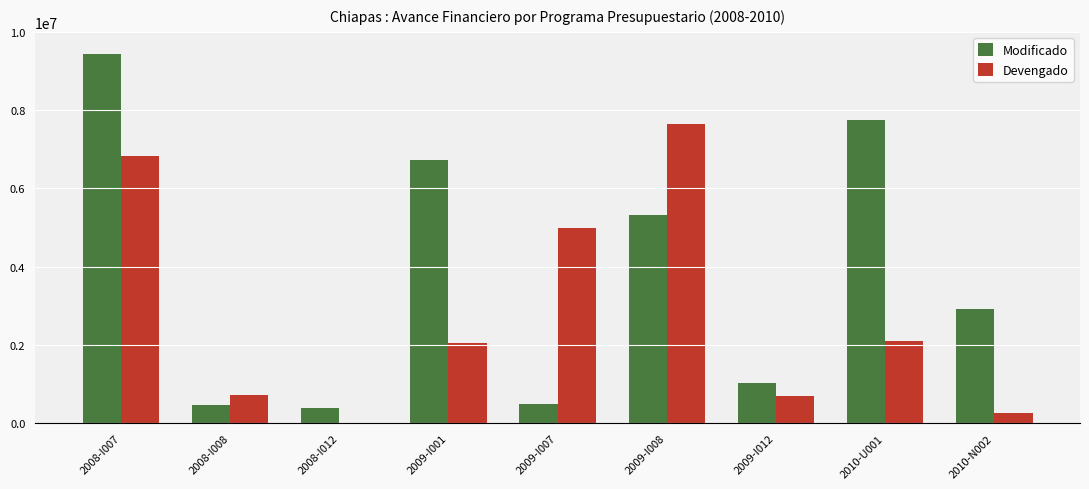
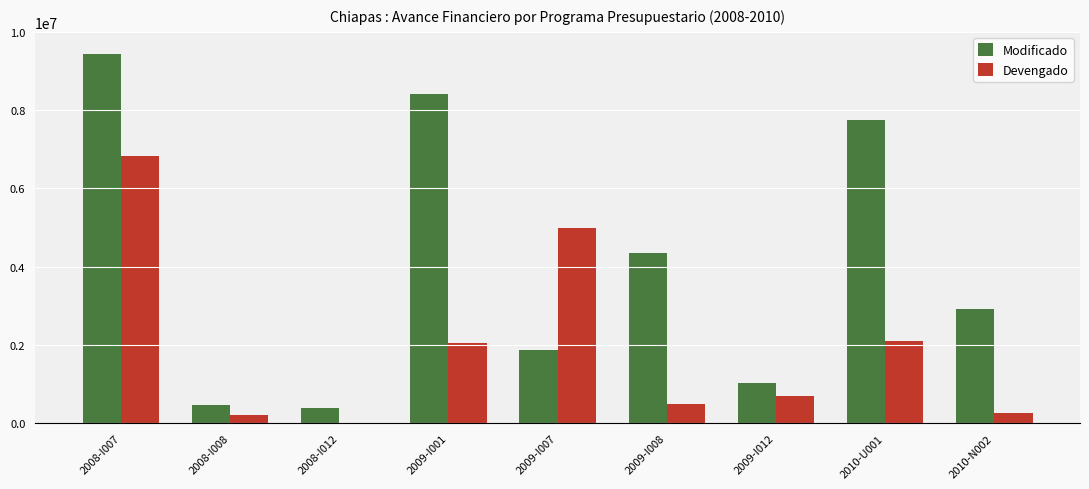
  {
    "Modificado": {
      "2008-I007": 9400000,
      "2008-I008": 500000,
      "2008-I012": 400000,
-     "2009-I001": 6700000,
-     "2009-I007": 500000,
-     "2009-I008": 5300000,
+     "2009-I001": 8400000,
+     "2009-I007": 1900000,
+     "2009-I008": 4400000,
      "2009-I012": 1000000,
      "2010-U001": 7800000,
      "2010-N002": 2900000
    },
    "Devengado": {
      "2008-I007": 6800000,
-     "2008-I008": 700000,
+     "2008-I008": 200000,
      "2009-I001": 2100000,
      "2009-I007": 5000000,
-     "2009-I008": 7600000,
+     "2009-I008": 500000,
      "2009-I012": 700000,
      "2010-U001": 2100000,
      "2010-N002": 300000
    }
  }
